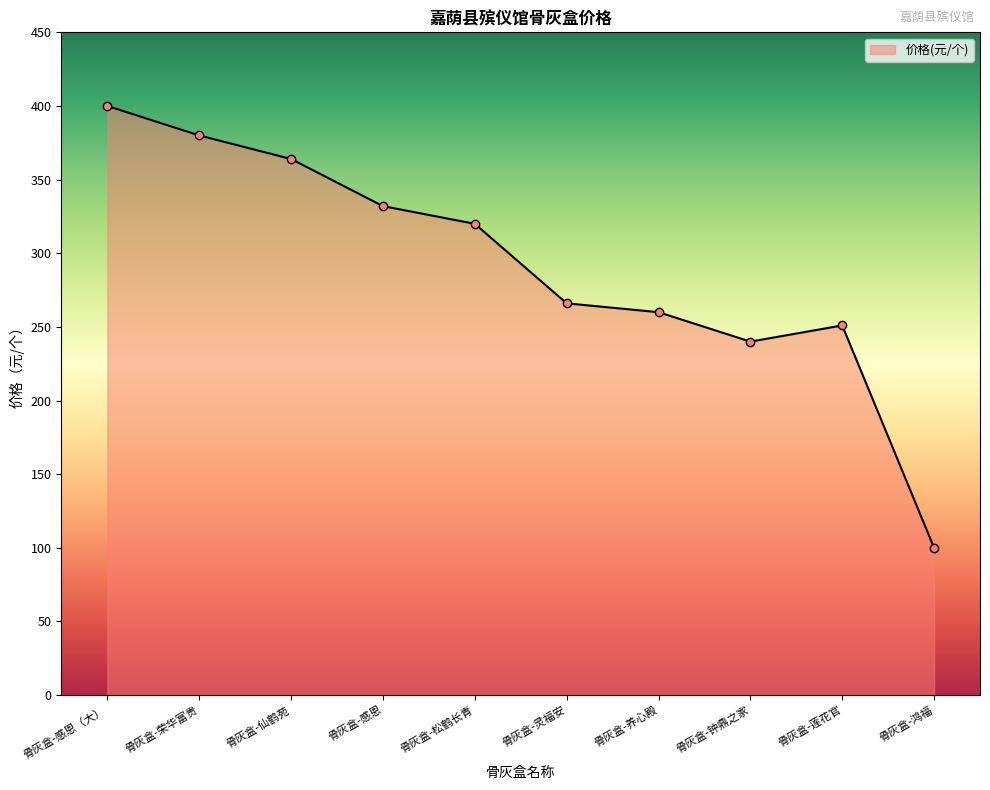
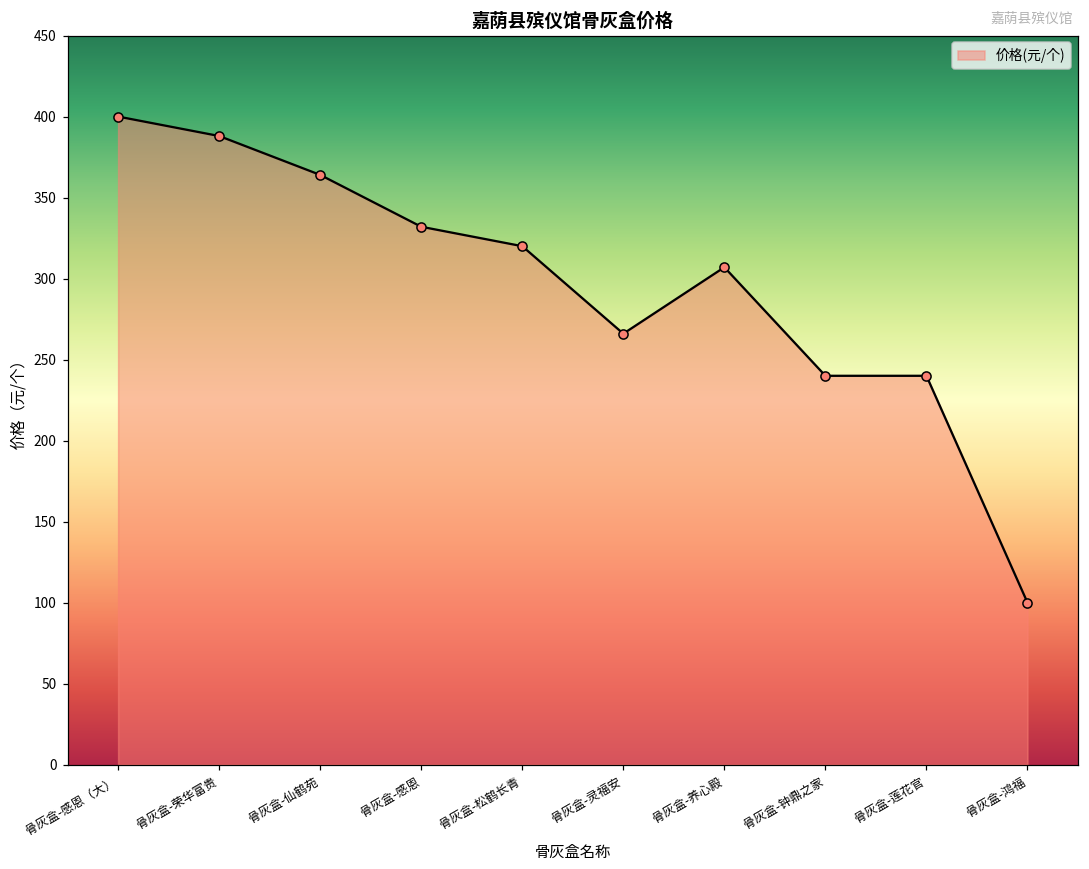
  {
    "骨灰盒-感恩（大）": 400,
-   "骨灰盒-荣华富贵": 380,
+   "骨灰盒-荣华富贵": 388,
    "骨灰盒-仙鹤苑": 364,
    "骨灰盒-感恩": 332,
    "骨灰盒-松鹤长青": 320,
    "骨灰盒-灵福安": 266,
-   "骨灰盒-养心殿": 260,
+   "骨灰盒-养心殿": 307,
    "骨灰盒-钟鼎之家": 240,
-   "骨灰盒-莲花官": 251,
+   "骨灰盒-莲花官": 240,
    "骨灰盒-鸿福": 100
  }
